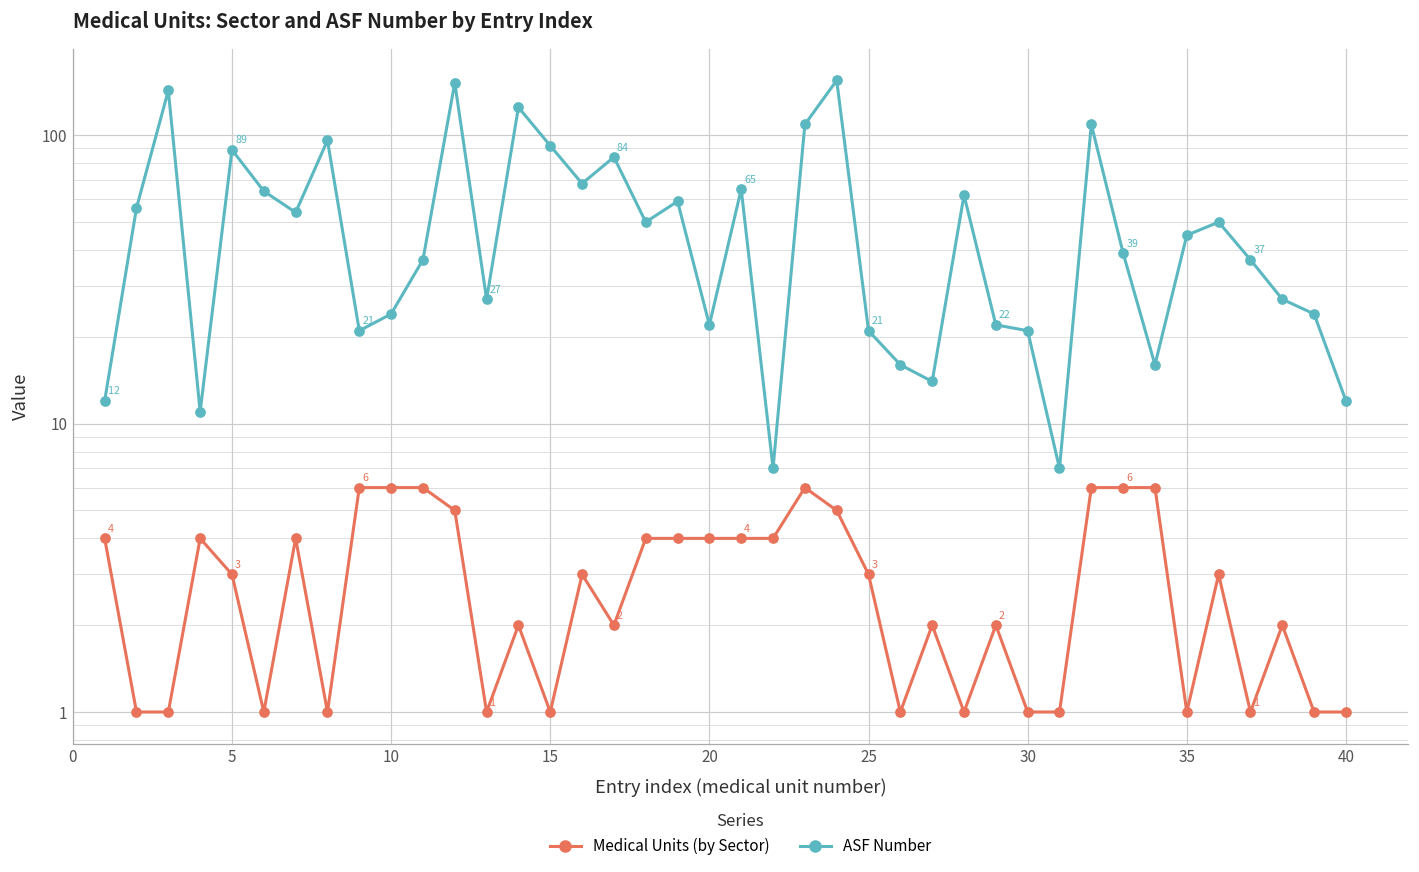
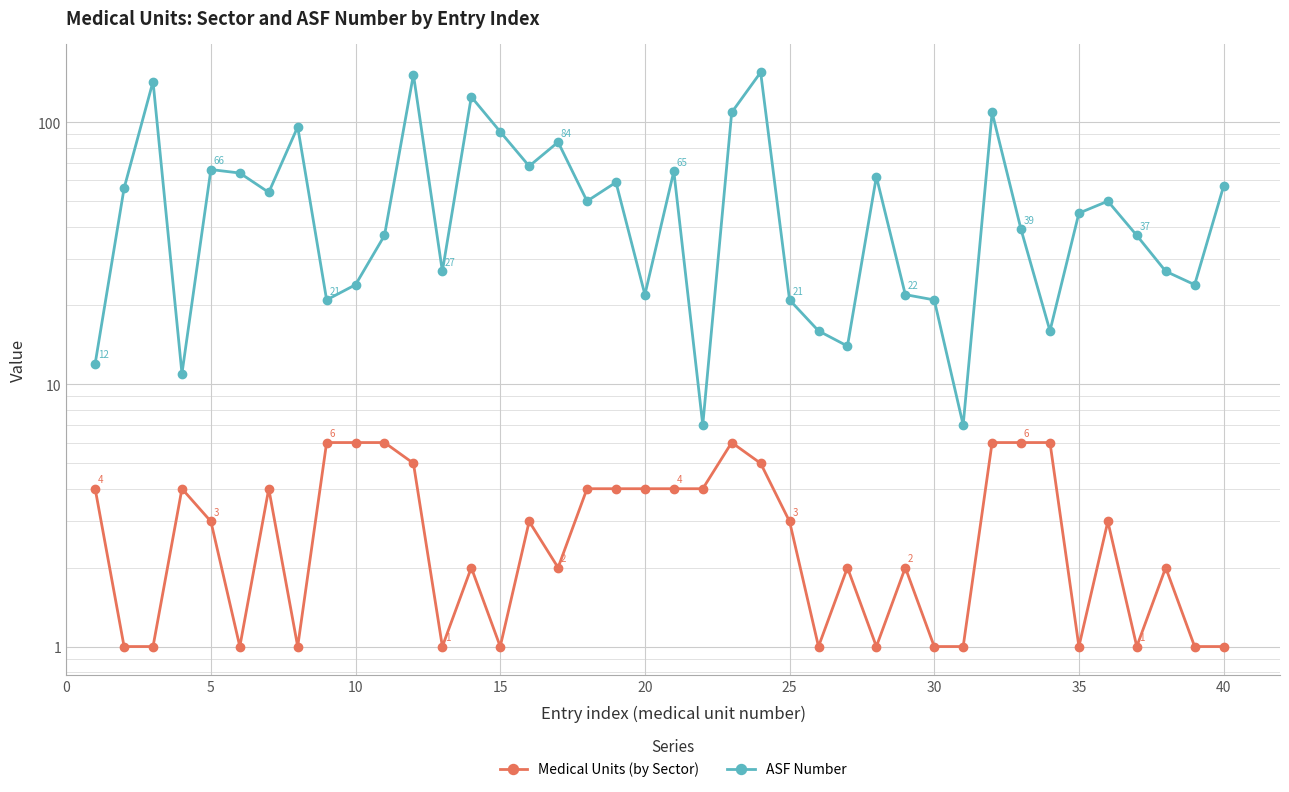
  {
    "Medical Units (by Sector)": {
      "5": 3,
      "25": 3
    },
    "ASF Number": {
-     "5": 89,
+     "5": 66,
      "25": 21,
-     "40": 12
+     "40": 57
    }
  }
